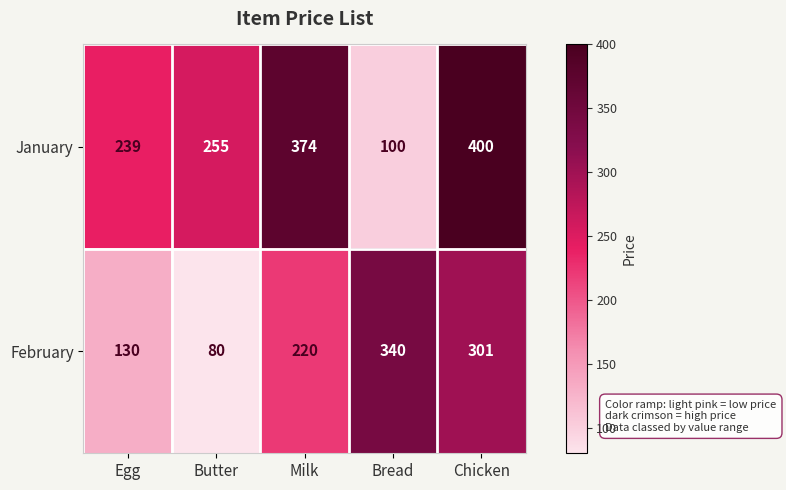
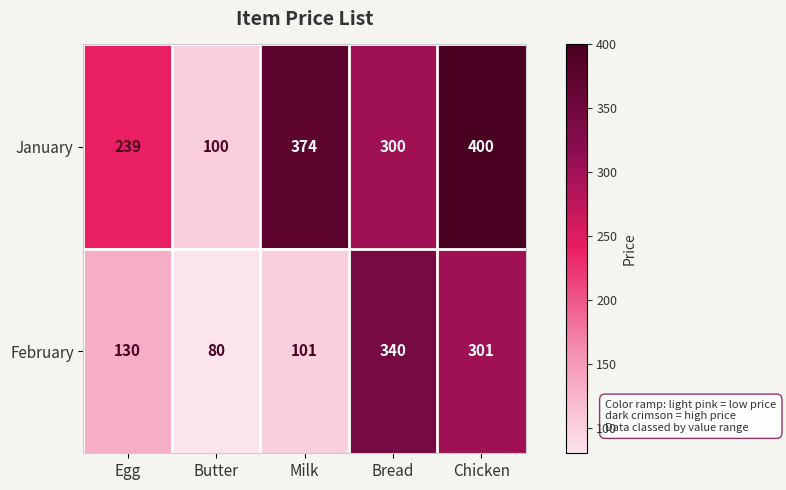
  {
    "January": {
      "Egg": 239,
-     "Butter": 255,
+     "Butter": 100,
      "Milk": 374,
-     "Bread": 100,
+     "Bread": 300,
      "Chicken": 400
    },
    "February": {
      "Egg": 130,
      "Butter": 80,
-     "Milk": 220,
+     "Milk": 101,
      "Bread": 340,
      "Chicken": 301
    }
  }
